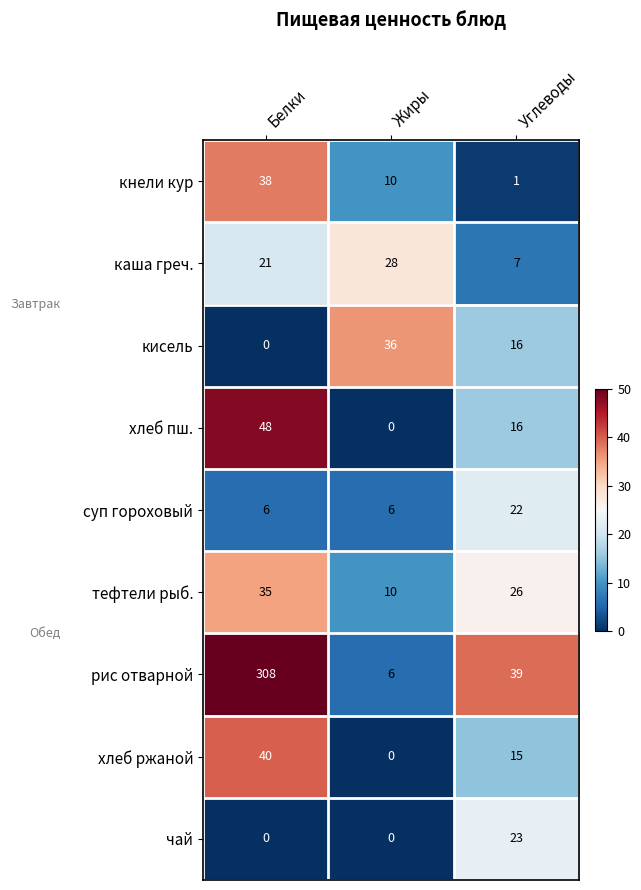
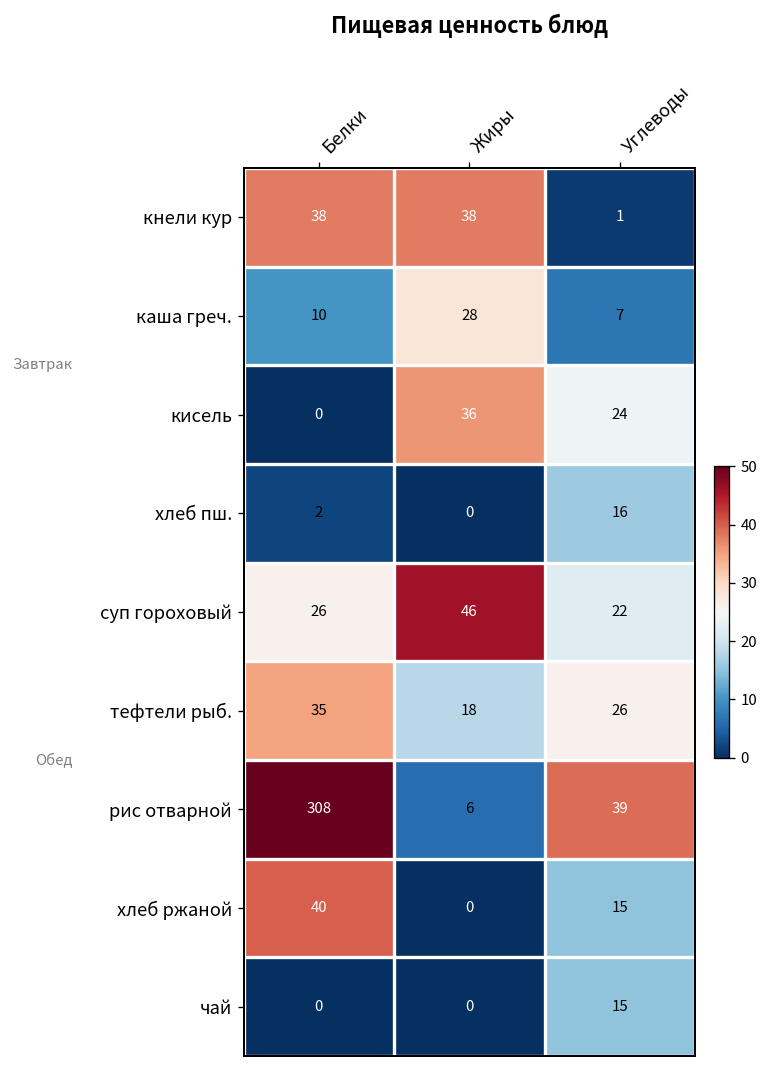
  {
    "кнели кур": {
      "Белки": 38,
-     "Жиры": 10,
+     "Жиры": 38,
      "Углеводы": 1
    },
    "каша греч.": {
-     "Белки": 21,
+     "Белки": 10,
      "Жиры": 28,
      "Углеводы": 7
    },
    "кисель": {
      "Белки": 0,
      "Жиры": 36,
-     "Углеводы": 16
+     "Углеводы": 24
    },
    "хлеб пш.": {
-     "Белки": 48,
+     "Белки": 2,
      "Жиры": 0,
      "Углеводы": 16
    },
    "суп гороховый": {
-     "Белки": 6,
-     "Жиры": 6,
+     "Белки": 26,
+     "Жиры": 46,
      "Углеводы": 22
    },
    "тефтели рыб.": {
      "Белки": 35,
-     "Жиры": 10,
+     "Жиры": 18,
      "Углеводы": 26
    },
    "рис отварной": {
      "Белки": 308,
      "Жиры": 6,
      "Углеводы": 39
    },
    "хлеб ржаной": {
      "Белки": 40,
      "Жиры": 0,
      "Углеводы": 15
    },
    "чай": {
      "Белки": 0,
      "Жиры": 0,
-     "Углеводы": 23
+     "Углеводы": 15
    }
  }
